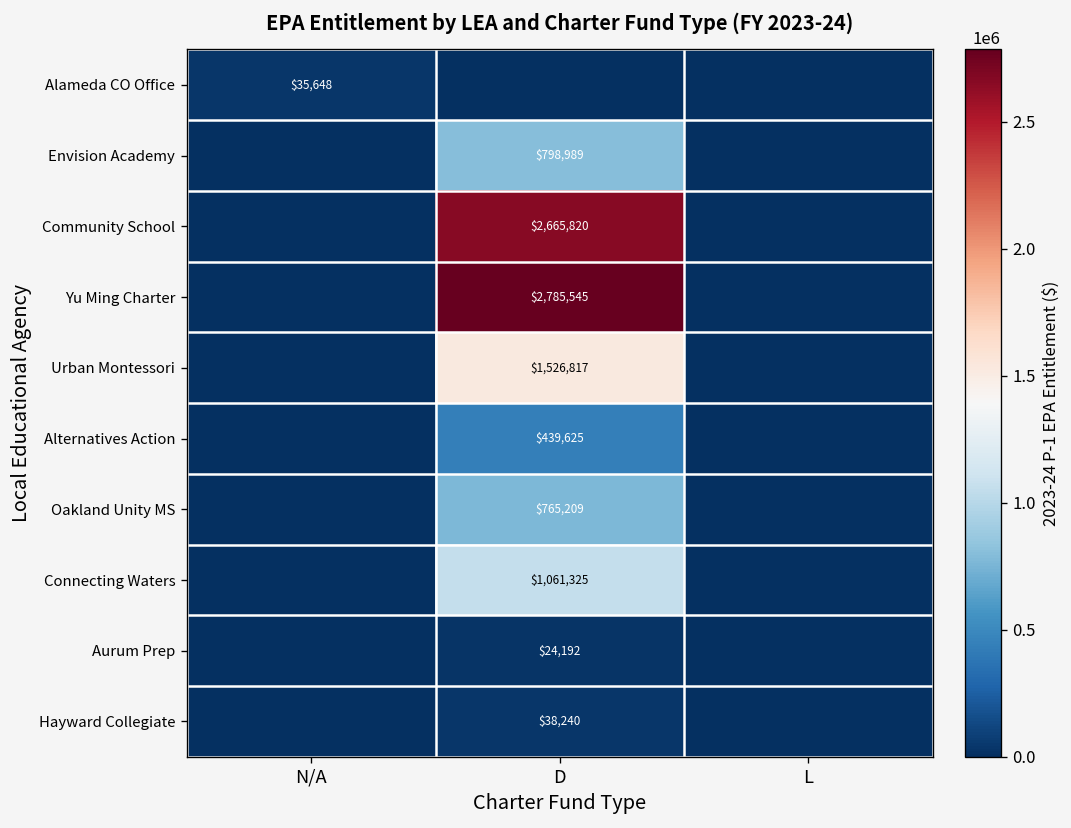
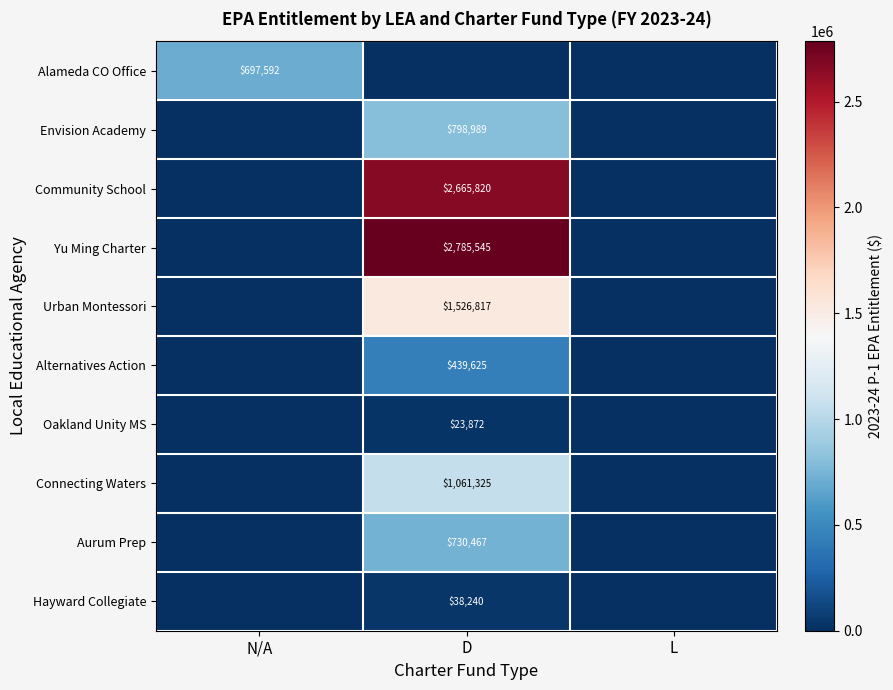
  {
    "Alameda CO Office": {
-     "N/A": "$35,648"
+     "N/A": "$697,592"
    },
    "Envision Academy": {
      "D": "$798,989"
    },
    "Community School": {
      "D": "$2,665,820"
    },
    "Yu Ming Charter": {
      "D": "$2,785,545"
    },
    "Urban Montessori": {
      "D": "$1,526,817"
    },
    "Alternatives Action": {
      "D": "$439,625"
    },
    "Oakland Unity MS": {
-     "D": "$765,209"
+     "D": "$23,872"
    },
    "Connecting Waters": {
      "D": "$1,061,325"
    },
    "Aurum Prep": {
-     "D": "$24,192"
+     "D": "$730,467"
    },
    "Hayward Collegiate": {
      "D": "$38,240"
    }
  }
